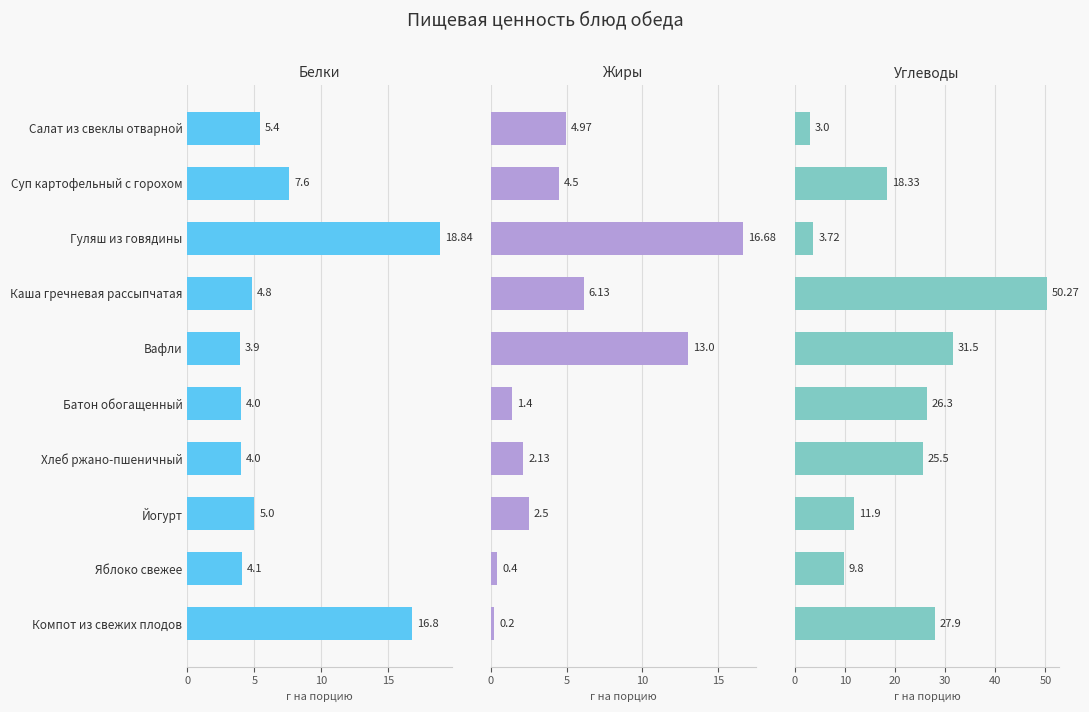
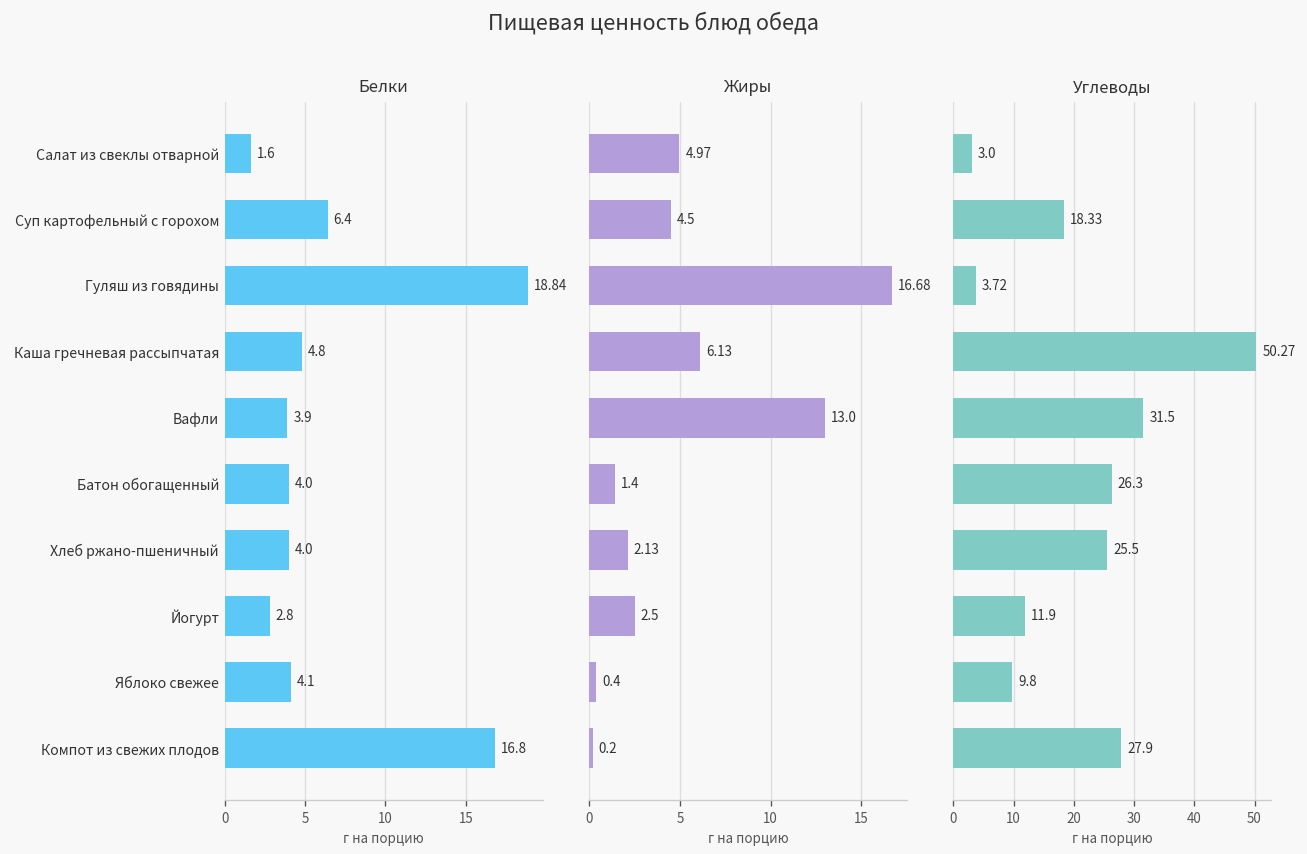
  {
    "Белки": {
-     "Салат из свеклы отварной": 5.4,
-     "Суп картофельный с горохом": 7.6,
+     "Салат из свеклы отварной": 1.6,
+     "Суп картофельный с горохом": 6.4,
      "Гуляш из говядины": 18.84,
      "Каша гречневая рассыпчатая": 4.8,
      "Вафли": 3.9,
      "Батон обогащенный": 4.0,
      "Хлеб ржано-пшеничный": 4.0,
-     "Йогурт": 5.0,
+     "Йогурт": 2.8,
      "Яблоко свежее": 4.1,
      "Компот из свежих плодов": 16.8
    }
  }
